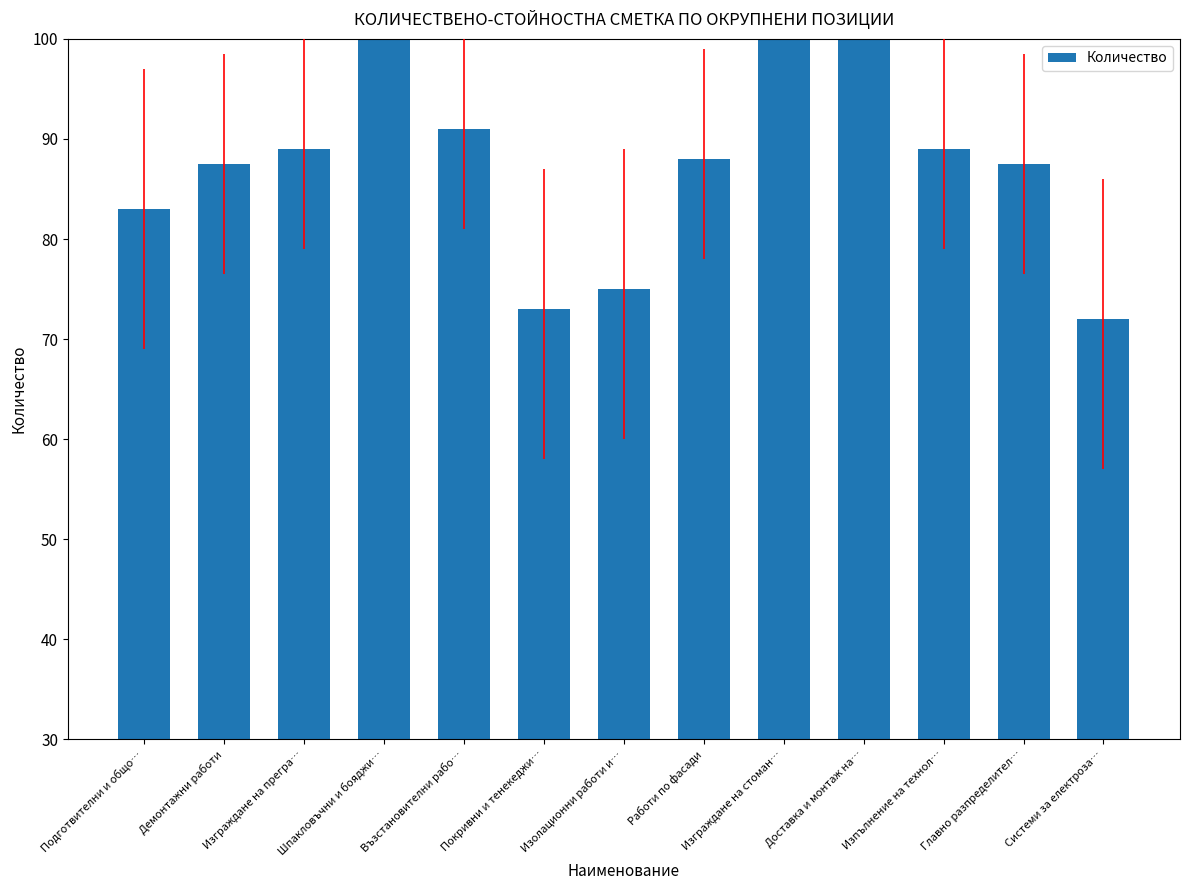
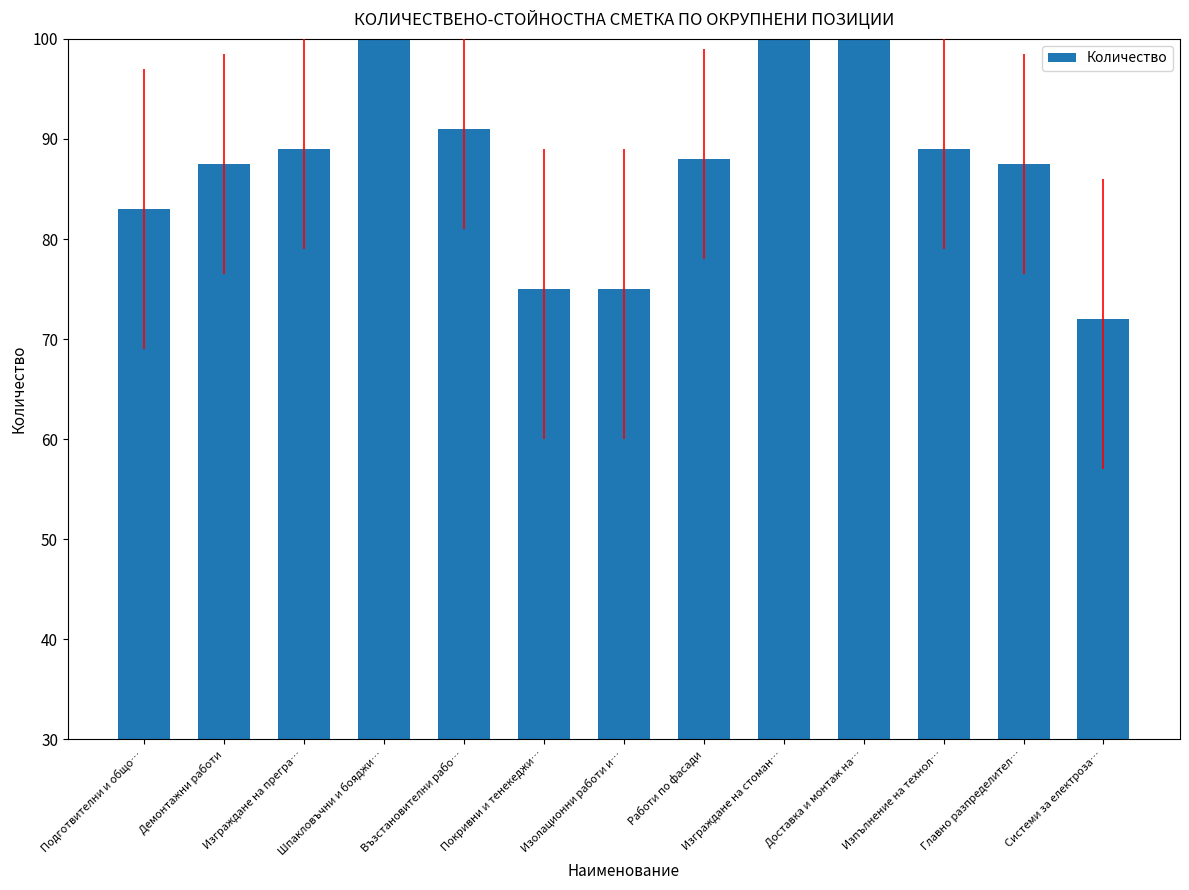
  {
    "Подготвителни и общо…": 83,
    "Демонтажни работи": 87.5,
    "Изграждане на прегра…": 89,
    "Шпакловъчни и бояджи…": 100,
    "Възстановителни рабо…": 91,
-   "Покривни и тенекеджи…": 73,
+   "Покривни и тенекеджи…": 75,
    "Изолационни работи и…": 75,
    "Работи по фасади": 88,
    "Изграждане на стоман…": 100,
    "Доставка и монтаж на…": 100,
    "Изпълнение на технол…": 89,
    "Главно разпределител…": 87.5,
    "Системи за електроза…": 72
  }
